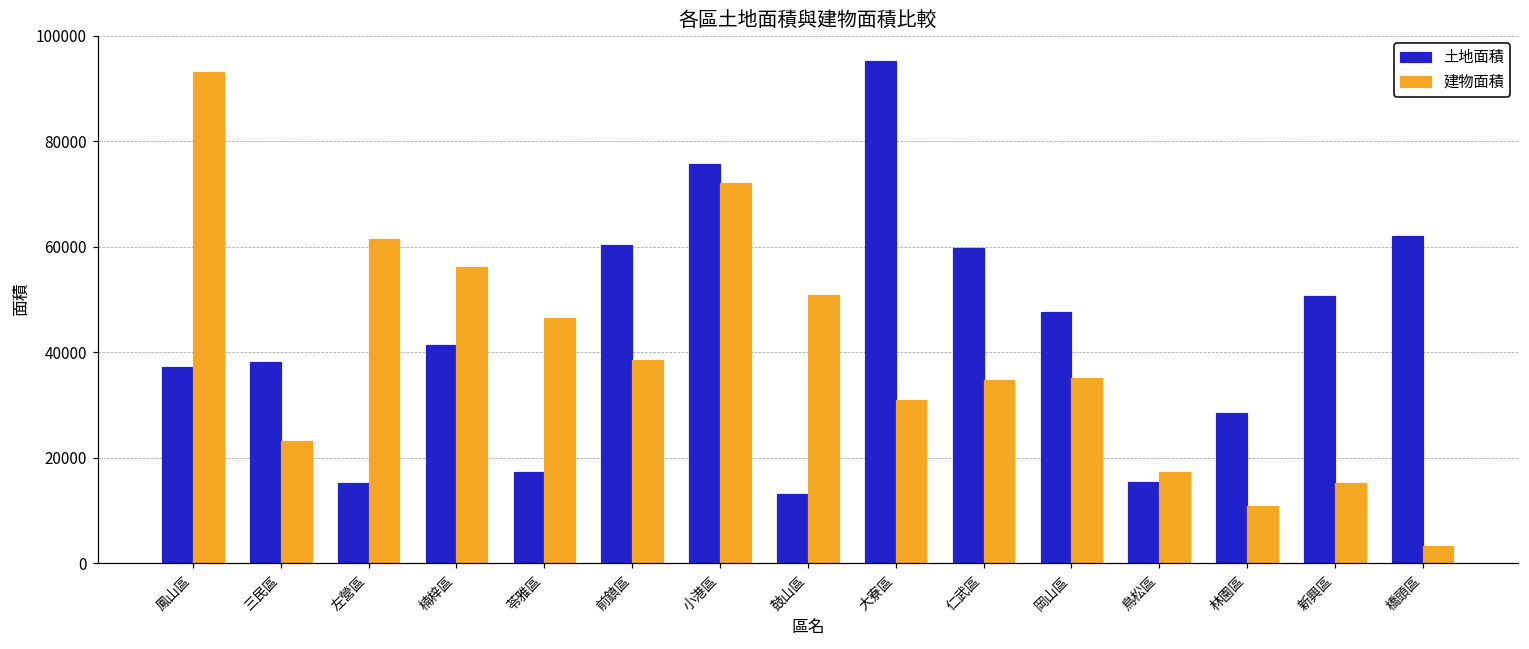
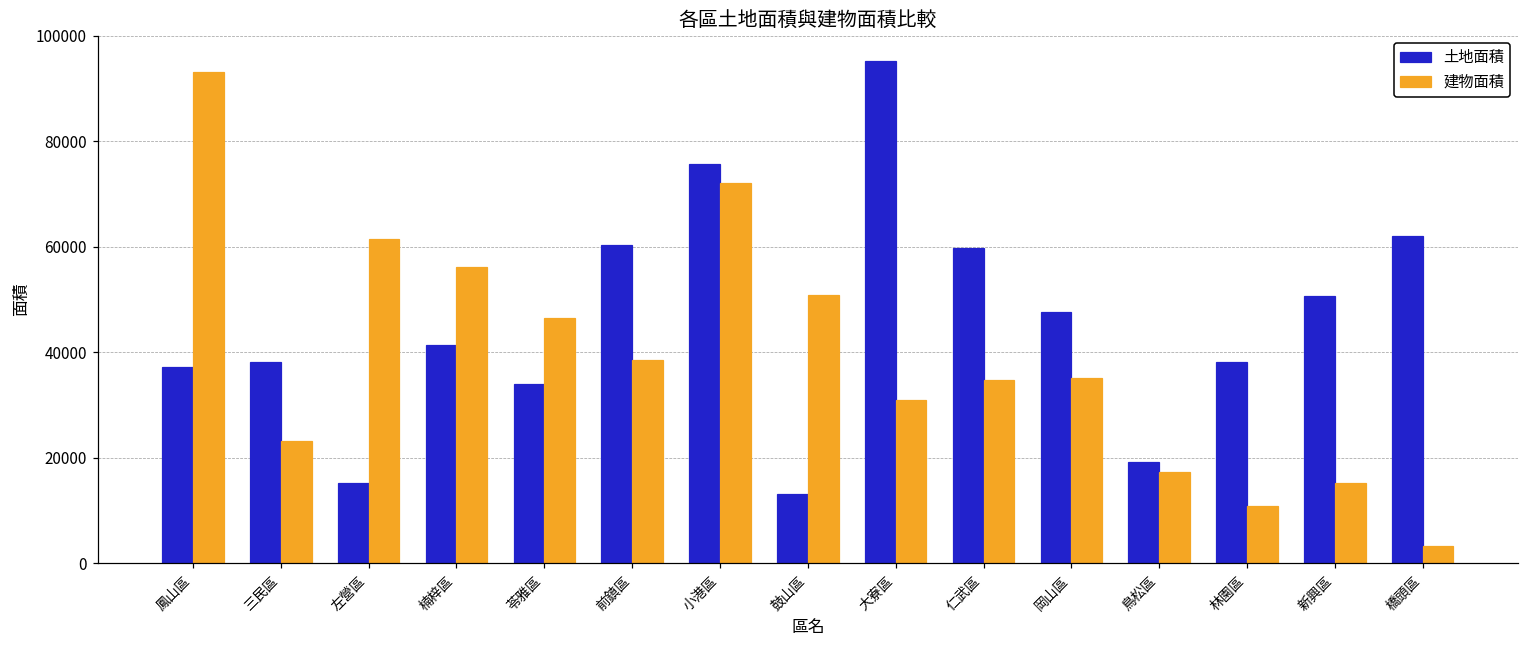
  {
    "土地面積": {
      "鳳山區": 37000,
      "三民區": 38000,
      "左營區": 15000,
      "楠梓區": 41000,
-     "苓雅區": 17000,
+     "苓雅區": 34000,
      "前鎮區": 60000,
      "小港區": 76000,
      "鼓山區": 13000,
      "大寮區": 95000,
      "仁武區": 60000,
      "岡山區": 48000,
-     "鳥松區": 15000,
-     "林園區": 29000,
+     "鳥松區": 19000,
+     "林園區": 38000,
      "新興區": 51000,
      "橋頭區": 62000
    },
    "建物面積": {
      "鳳山區": 93000,
      "三民區": 23000,
      "左營區": 61000,
      "楠梓區": 56000,
      "苓雅區": 46000,
      "前鎮區": 39000,
      "小港區": 72000,
      "鼓山區": 51000,
      "大寮區": 31000,
      "仁武區": 35000,
      "岡山區": 35000,
      "鳥松區": 17000,
      "林園區": 11000,
      "新興區": 15000,
      "橋頭區": 3000
    }
  }
